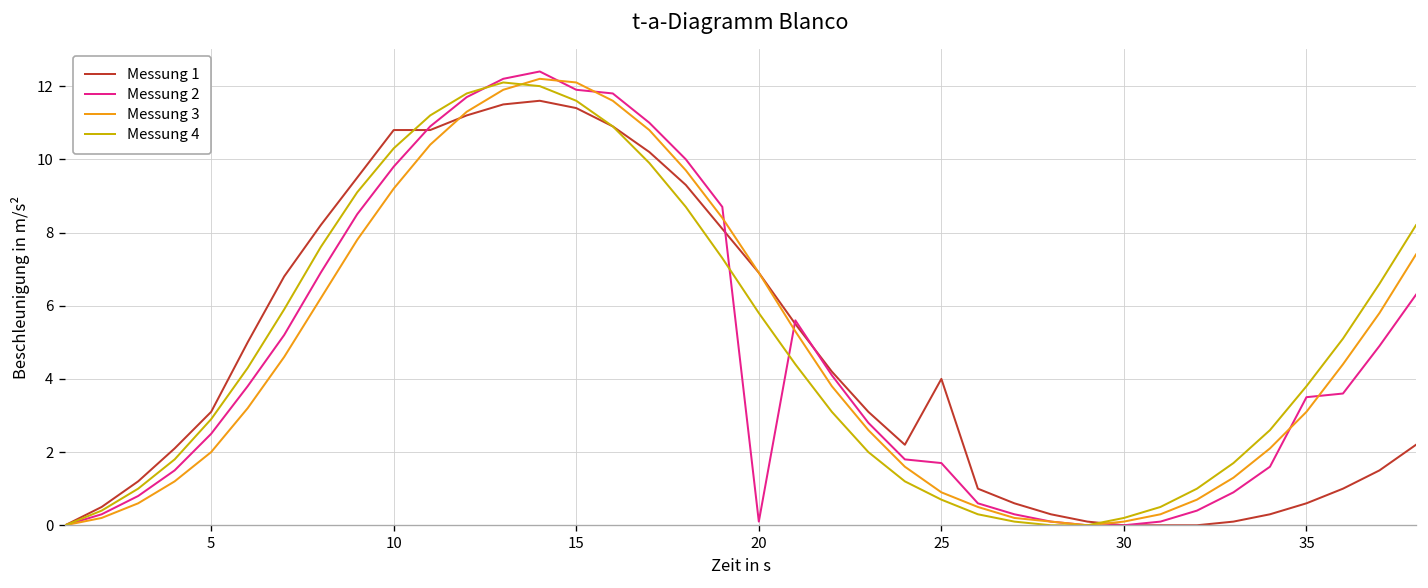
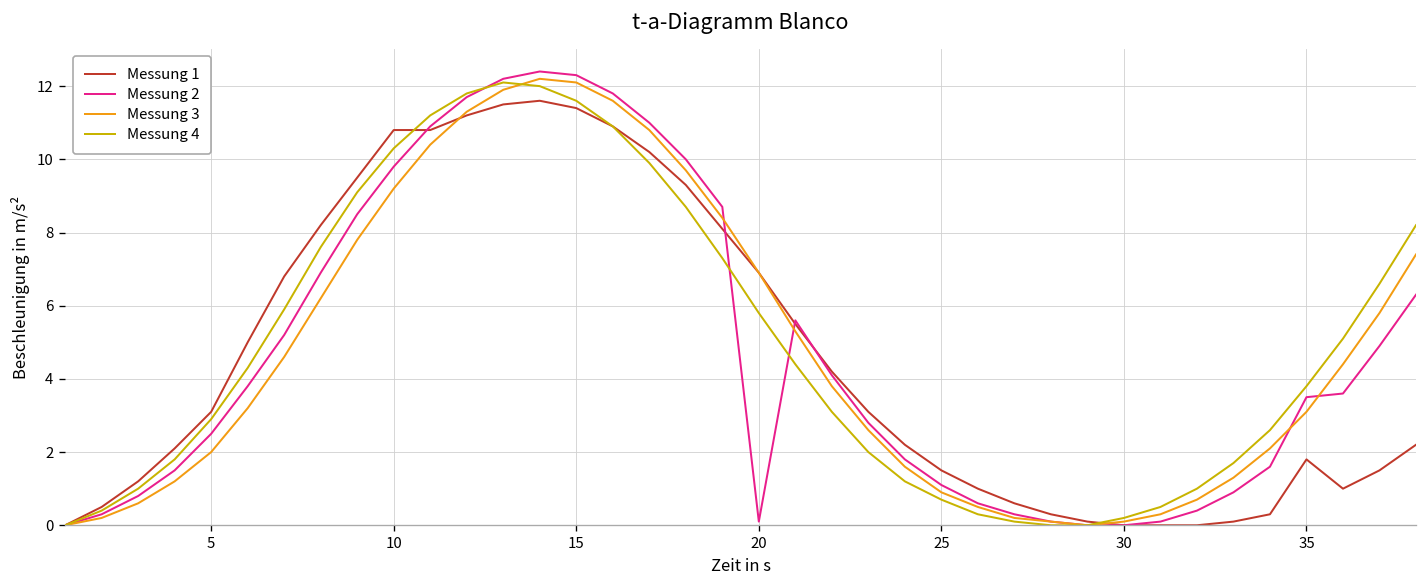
  {
    "Messung 1": {
      "5": 3.1,
      "10": 10.8,
      "15": 11.4,
-     "25": 4.0,
-     "35": 0.6
+     "25": 1.5,
+     "35": 1.8
    },
    "Messung 2": {
      "5": 2.5,
      "10": 9.8,
-     "15": 11.9,
+     "15": 12.3,
      "20": 0.1,
-     "25": 1.7,
+     "25": 1.1,
      "35": 3.5
    }
  }
